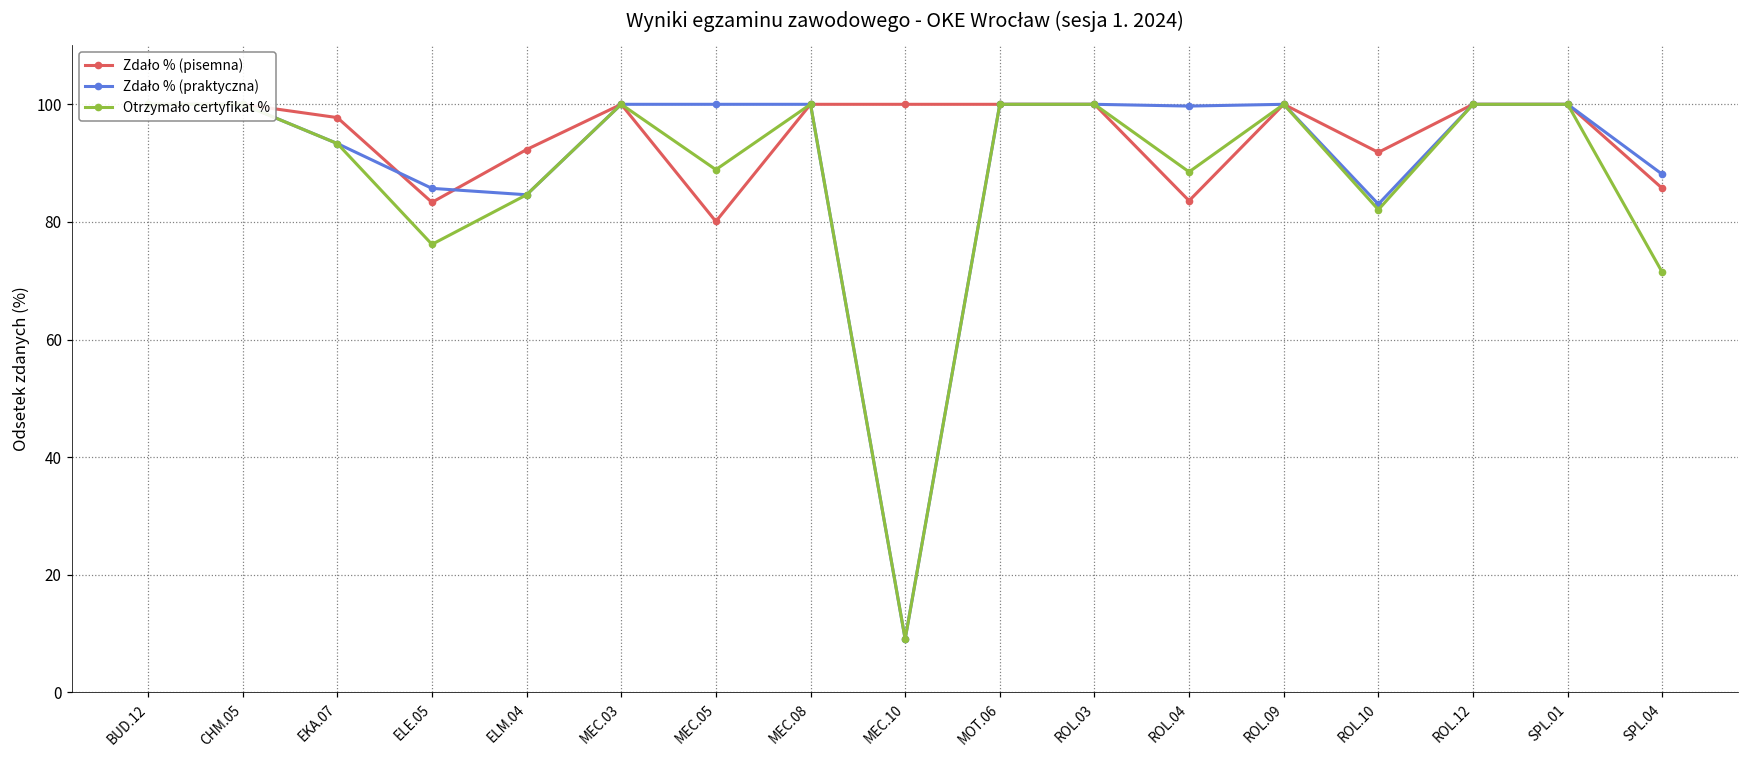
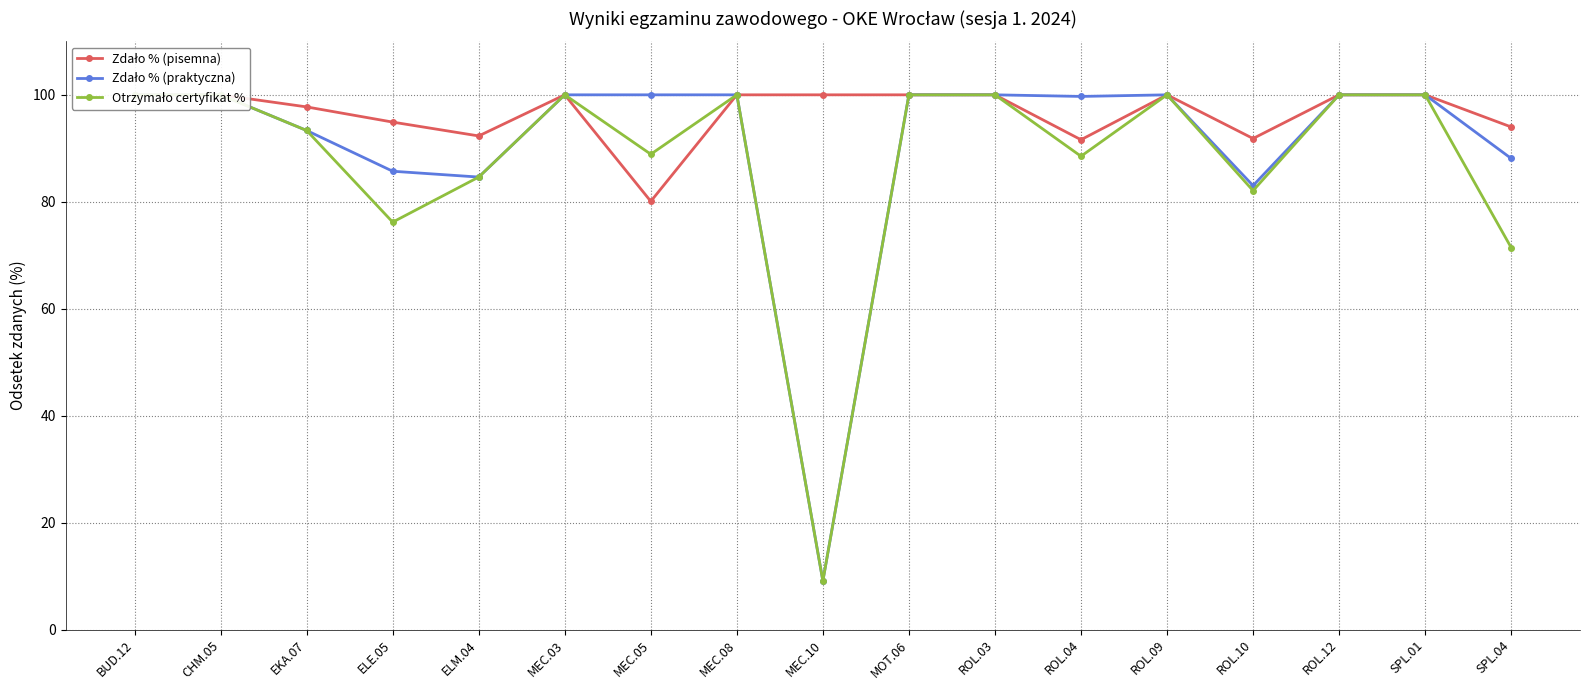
  {
    "Zdało % (pisemna)": {
      "EKA.07": 98,
-     "ELE.05": 83,
+     "ELE.05": 95,
      "ELM.04": 92,
      "MEC.05": 80,
      "MEC.10": 100,
-     "ROL.04": 84,
+     "ROL.04": 92,
      "ROL.10": 92,
-     "SPL.04": 86
+     "SPL.04": 94
    },
    "Zdało % (praktyczna)": {
      "ELE.05": 86,
      "MEC.05": 100,
      "ROL.04": 100,
      "ROL.10": 83,
      "SPL.04": 88
    },
    "Otrzymało certyfikat %": {
      "ELE.05": 76,
      "MEC.05": 89,
      "ROL.04": 89,
      "ROL.10": 82,
      "SPL.04": 71
    }
  }
